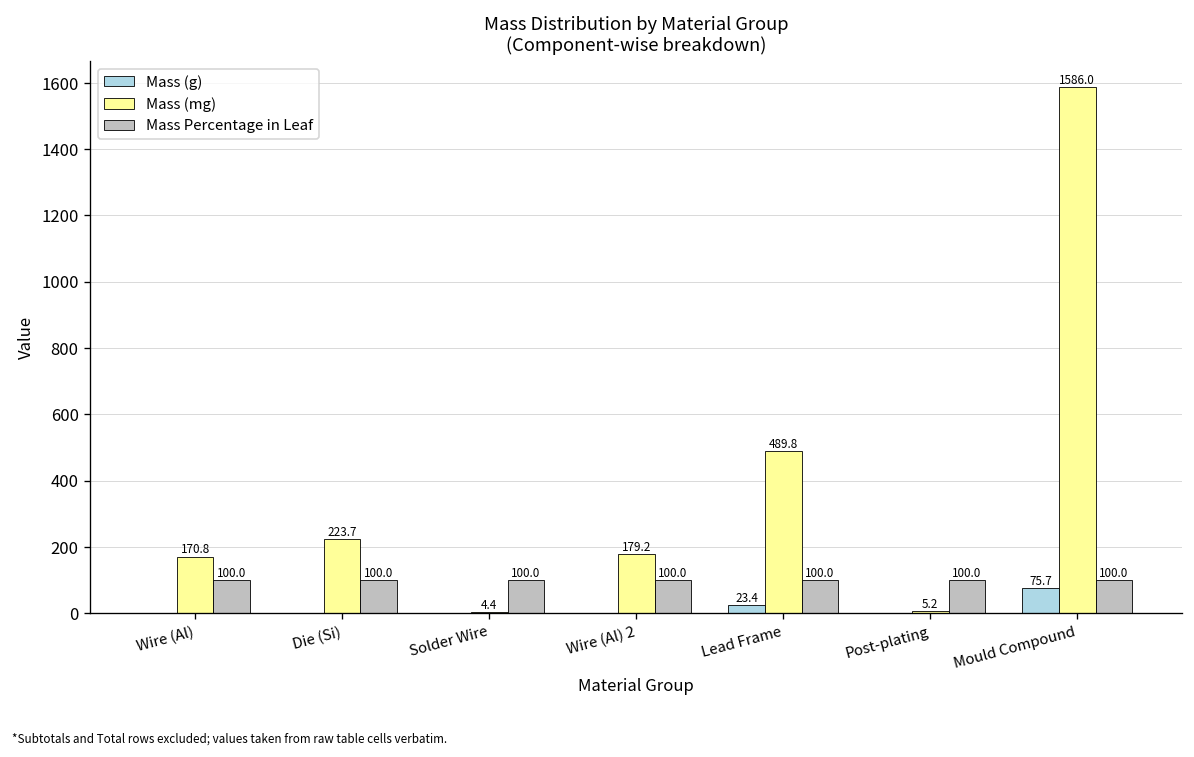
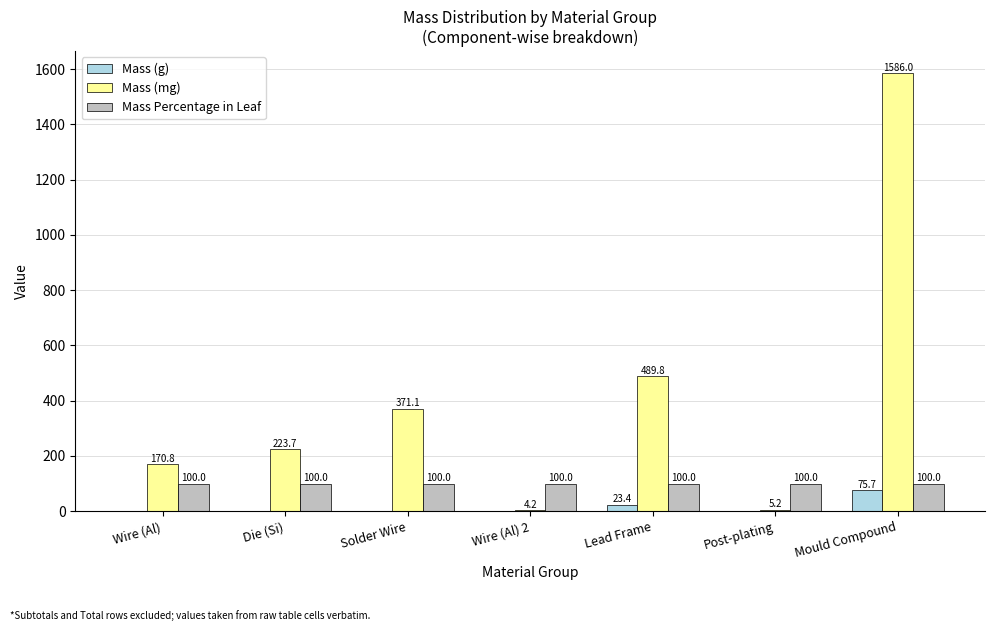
  {
    "Mass (mg)": {
      "Wire (Al)": 170.8,
      "Die (Si)": 223.7,
-     "Solder Wire": 4.4,
-     "Wire (Al) 2": 179.2,
+     "Solder Wire": 371.1,
+     "Wire (Al) 2": 4.2,
      "Lead Frame": 489.8,
      "Post-plating": 5.2,
      "Mould Compound": 1586.0
    }
  }
